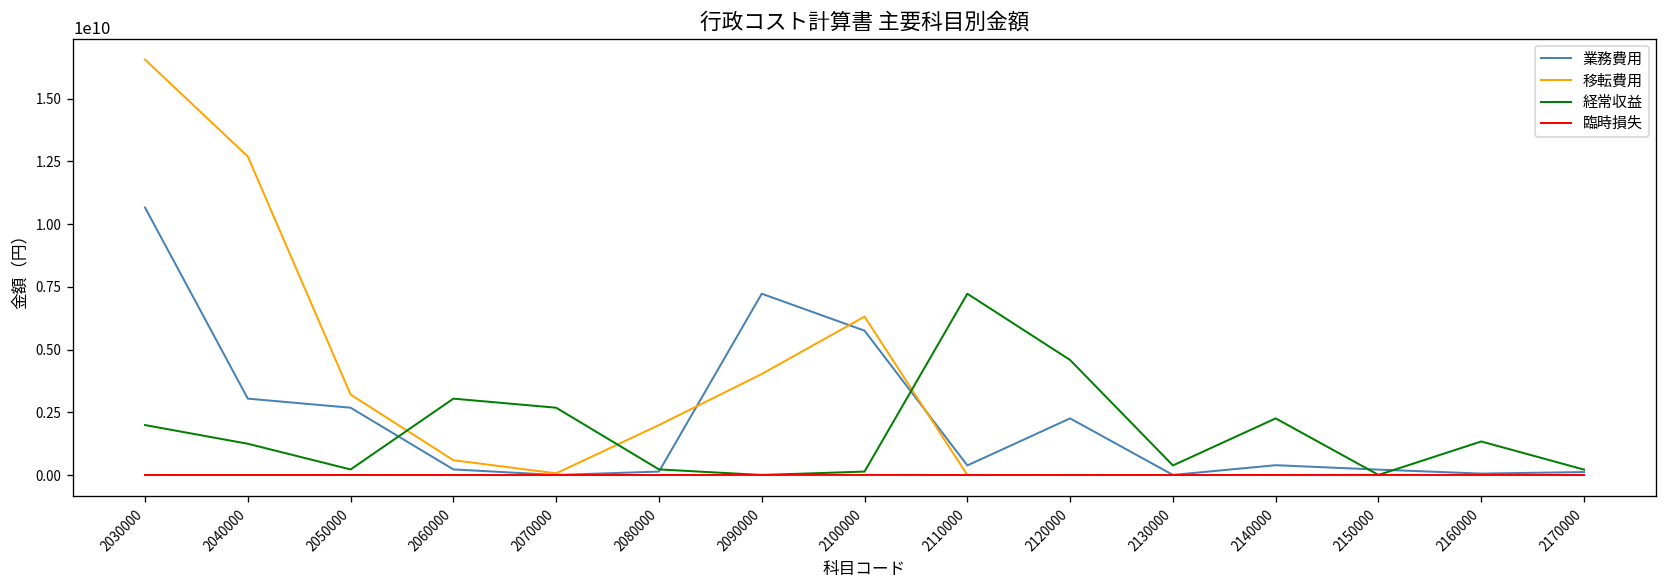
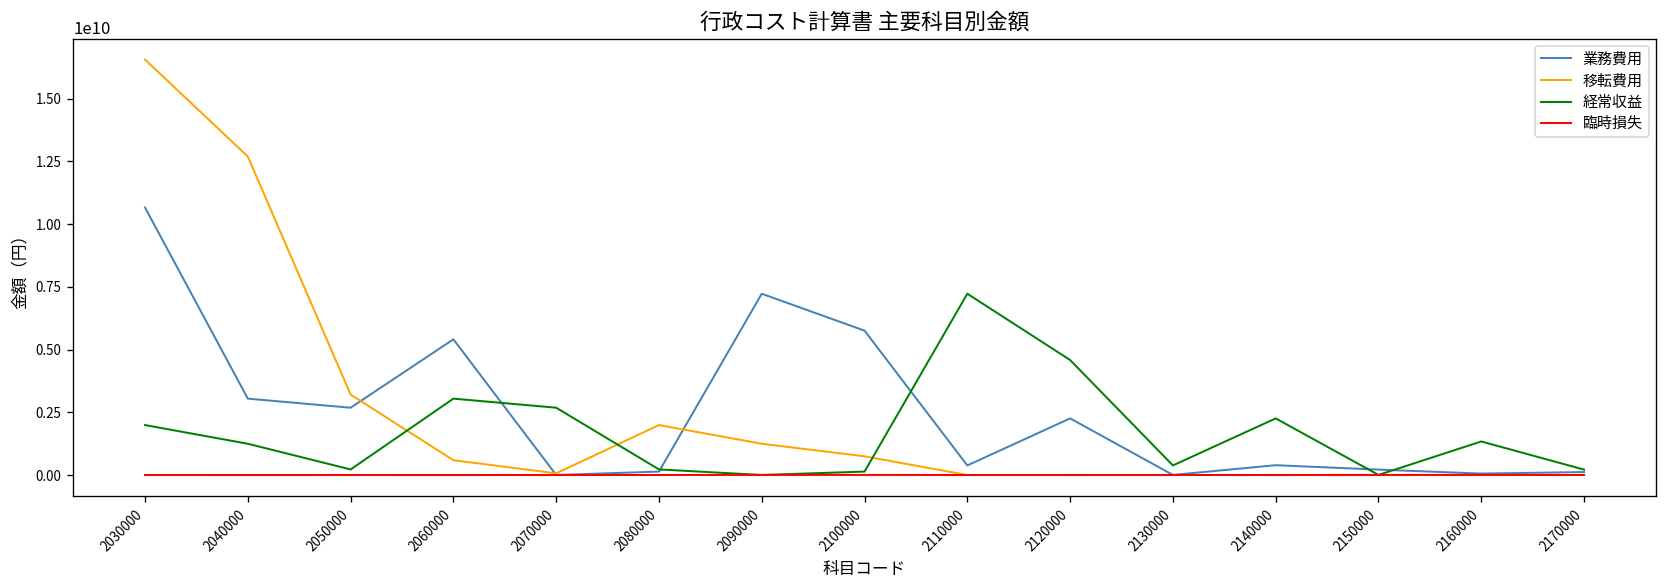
  {
    "業務費用": {
      "2030000": 10700000000,
      "2040000": 3000000000,
      "2050000": 2700000000,
-     "2060000": 200000000,
+     "2060000": 5400000000,
      "2090000": 7200000000,
      "2100000": 5800000000,
      "2110000": 400000000,
      "2120000": 2300000000,
      "2140000": 400000000,
      "2150000": 200000000
    },
    "移転費用": {
      "2030000": 16600000000,
      "2040000": 12700000000,
      "2050000": 3200000000,
      "2060000": 600000000,
      "2080000": 2000000000,
-     "2090000": 4000000000,
-     "2100000": 6300000000
+     "2090000": 1200000000,
+     "2100000": 700000000
    },
    "経常収益": {
      "2030000": 2000000000,
      "2040000": 1200000000,
      "2050000": 200000000,
      "2060000": 3000000000,
      "2070000": 2700000000,
      "2100000": 100000000,
      "2110000": 7200000000,
      "2120000": 4600000000,
      "2130000": 400000000,
      "2140000": 2300000000,
      "2160000": 1300000000
    },
    "臨時損失": {
      "2030000": 0,
      "2040000": 0,
      "2050000": 0,
      "2060000": 0,
      "2080000": 0,
      "2100000": 0
    }
  }
